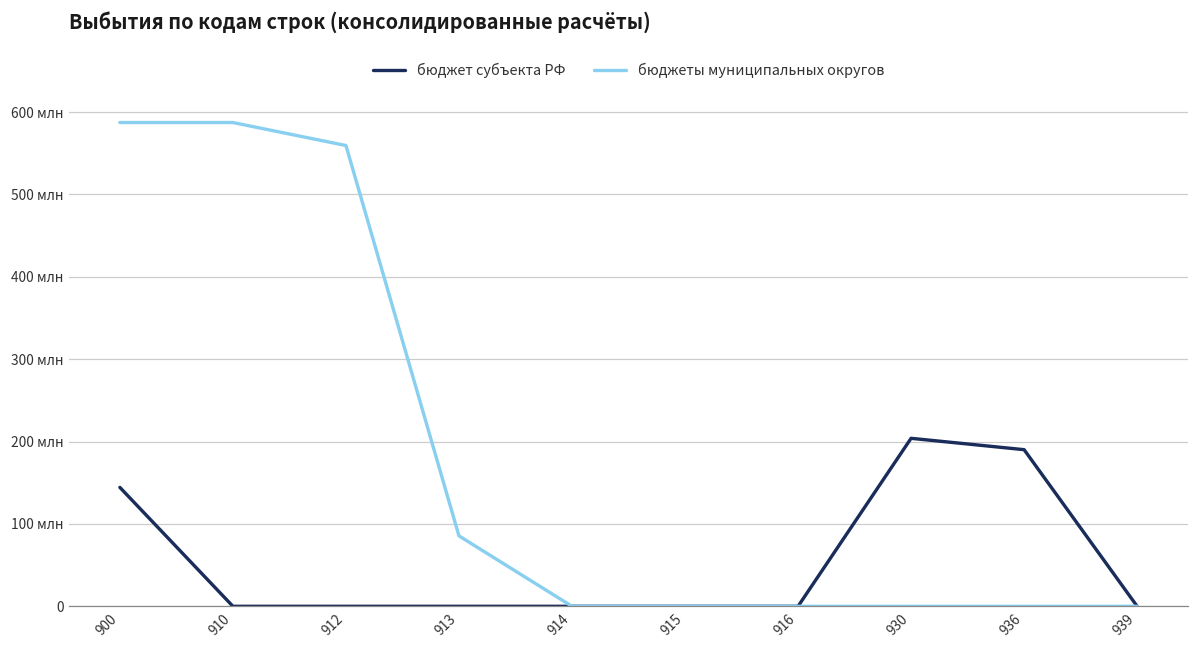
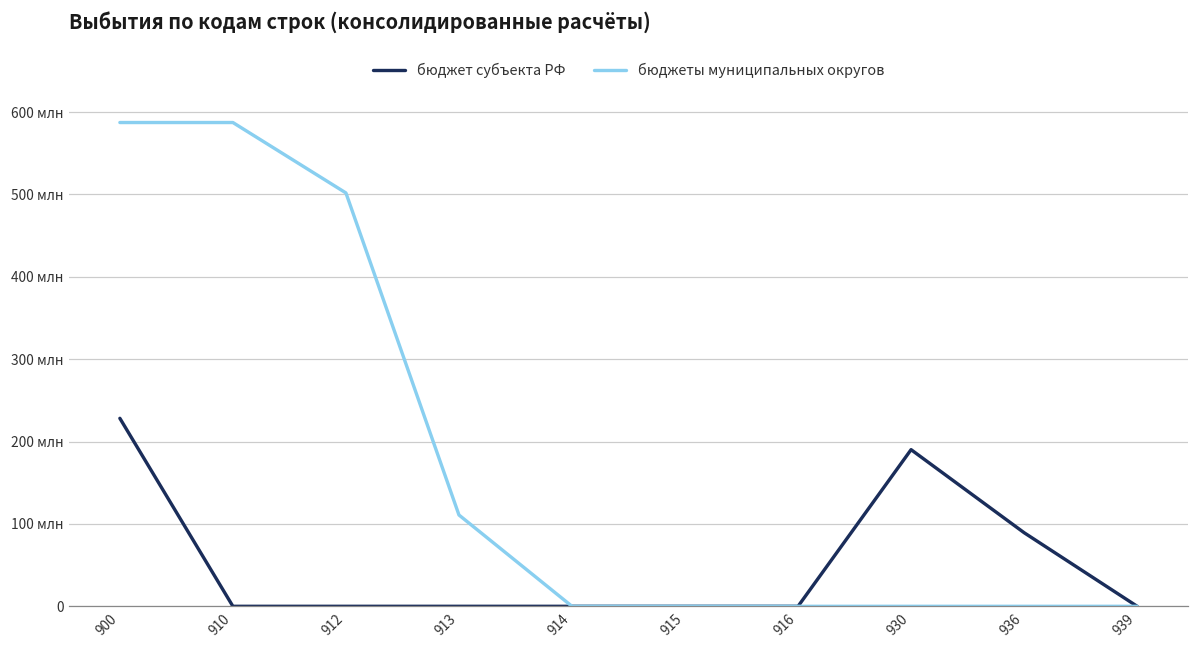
  {
    "бюджет субъекта РФ": {
-     "900": "140 млн",
+     "900": "230 млн",
      "910": "0 млн",
      "912": "0 млн",
      "913": "0 млн",
-     "930": "200 млн",
-     "936": "190 млн"
+     "930": "190 млн",
+     "936": "90 млн"
    },
    "бюджеты муниципальных округов": {
      "900": "590 млн",
      "910": "590 млн",
-     "912": "560 млн",
-     "913": "90 млн",
+     "912": "500 млн",
+     "913": "110 млн",
      "930": "0 млн",
      "936": "0 млн"
    }
  }
